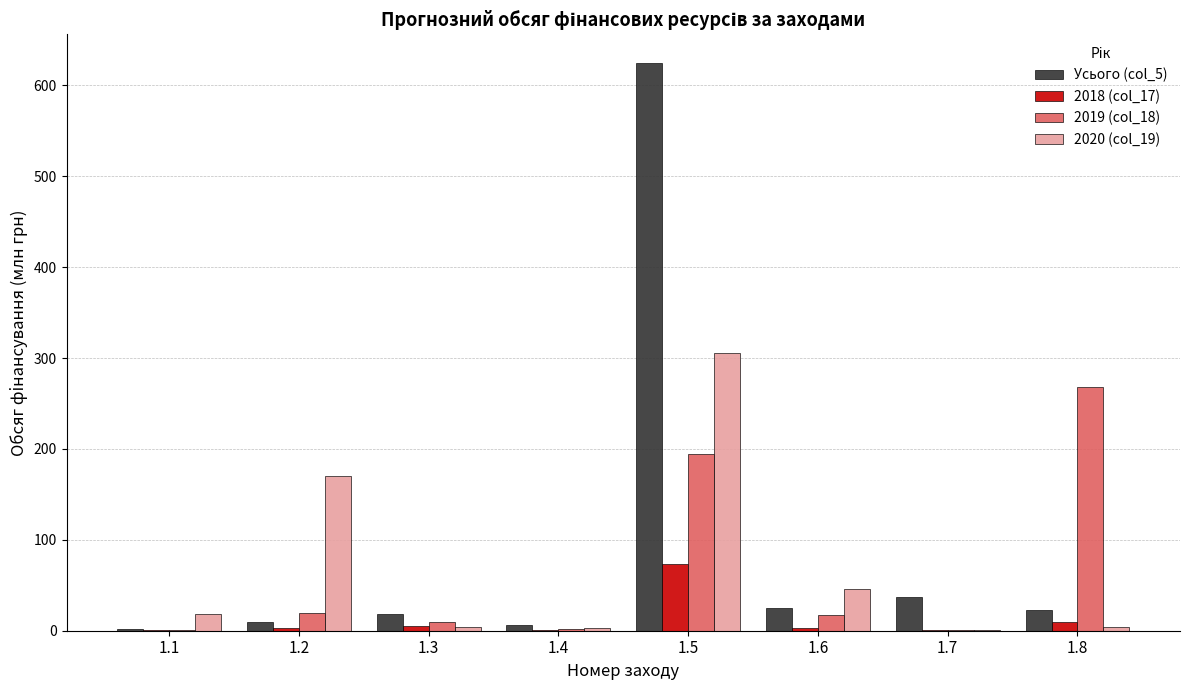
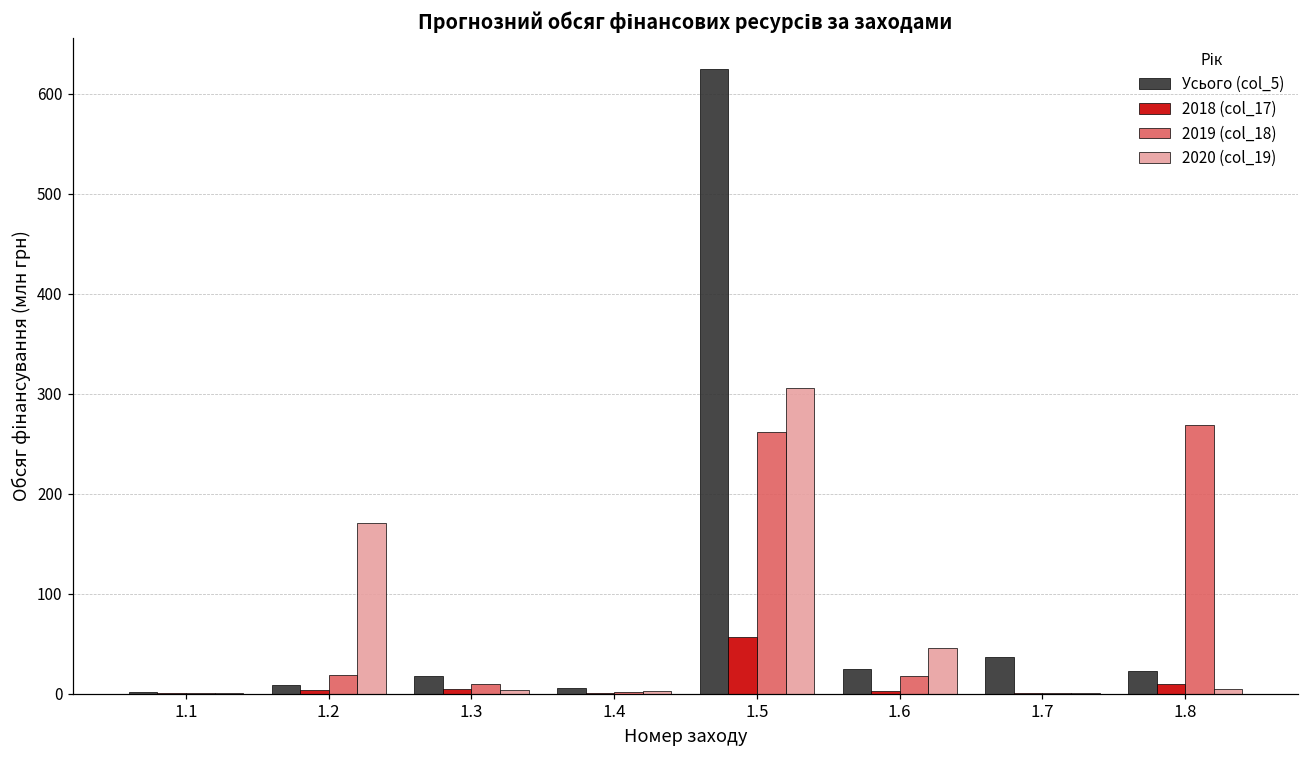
  {
    "Усього (col_5)": {
      "1.2": 10,
      "1.3": 20,
      "1.4": 10,
      "1.5": 630,
      "1.6": 30,
      "1.7": 40,
      "1.8": 20
    },
    "2018 (col_17)": {
      "1.2": 0,
      "1.3": 10,
-     "1.5": 70,
+     "1.5": 60,
      "1.8": 10
    },
    "2019 (col_18)": {
      "1.2": 20,
      "1.3": 10,
-     "1.5": 190,
+     "1.5": 260,
      "1.6": 20,
      "1.8": 270
    },
    "2020 (col_19)": {
-     "1.1": 20,
+     "1.1": 0,
      "1.2": 170,
      "1.3": 0,
      "1.4": 0,
      "1.5": 310,
      "1.6": 50,
      "1.8": 0
    }
  }
